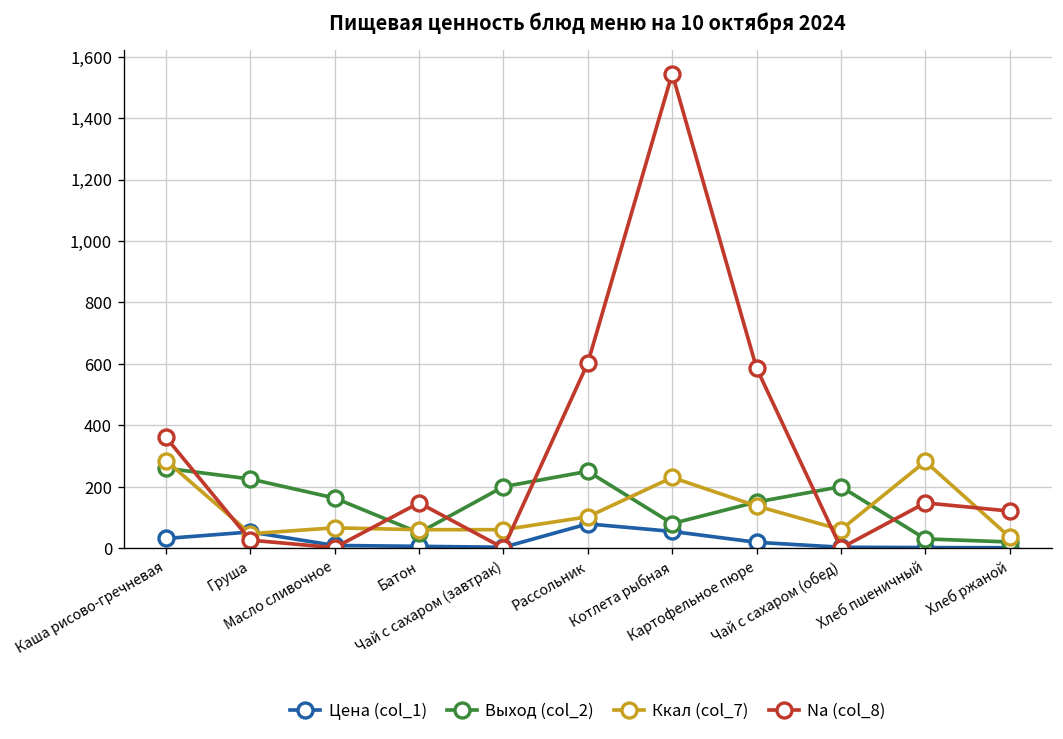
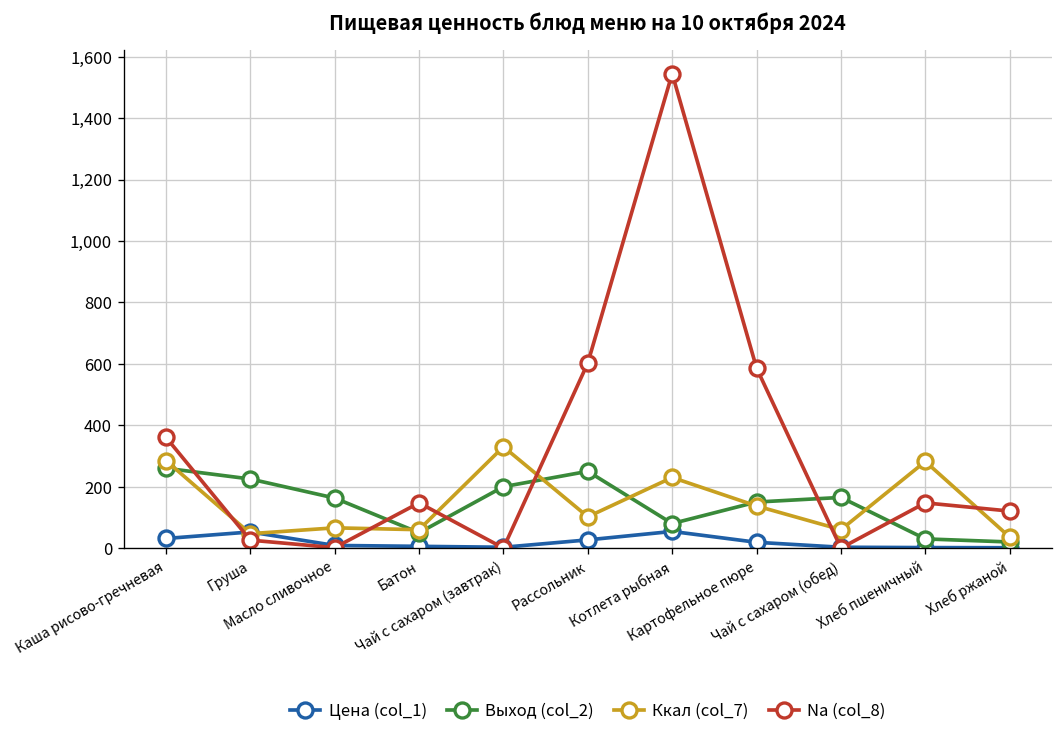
  {
    "Цена (col_1)": {
      "Каша рисово-гречневая": "30",
      "Батон": "10",
-     "Рассольник": "80",
+     "Рассольник": "30",
      "Котлета рыбная": "50",
      "Картофельное пюре": "20",
      "Хлеб пшеничный": "0",
      "Хлеб ржаной": "0"
    },
    "Выход (col_2)": {
      "Каша рисово-гречневая": "260",
      "Груша": "230",
      "Масло сливочное": "160",
      "Батон": "50",
      "Чай с сахаром (завтрак)": "200",
      "Рассольник": "250",
      "Котлета рыбная": "80",
      "Картофельное пюре": "150",
-     "Чай с сахаром (обед)": "200",
+     "Чай с сахаром (обед)": "170",
      "Хлеб пшеничный": "30",
      "Хлеб ржаной": "20"
    },
    "Ккал (col_7)": {
      "Каша рисово-гречневая": "290",
      "Масло сливочное": "70",
      "Батон": "60",
-     "Чай с сахаром (завтрак)": "60",
+     "Чай с сахаром (завтрак)": "330",
      "Рассольник": "100",
      "Котлета рыбная": "230",
      "Картофельное пюре": "140",
      "Чай с сахаром (обед)": "60",
      "Хлеб пшеничный": "280",
      "Хлеб ржаной": "40"
    },
    "Na (col_8)": {
      "Каша рисово-гречневая": "360",
      "Груша": "30",
      "Батон": "150",
      "Рассольник": "600",
      "Котлета рыбная": "1,550",
      "Картофельное пюре": "590",
      "Хлеб пшеничный": "150",
      "Хлеб ржаной": "120"
    }
  }
